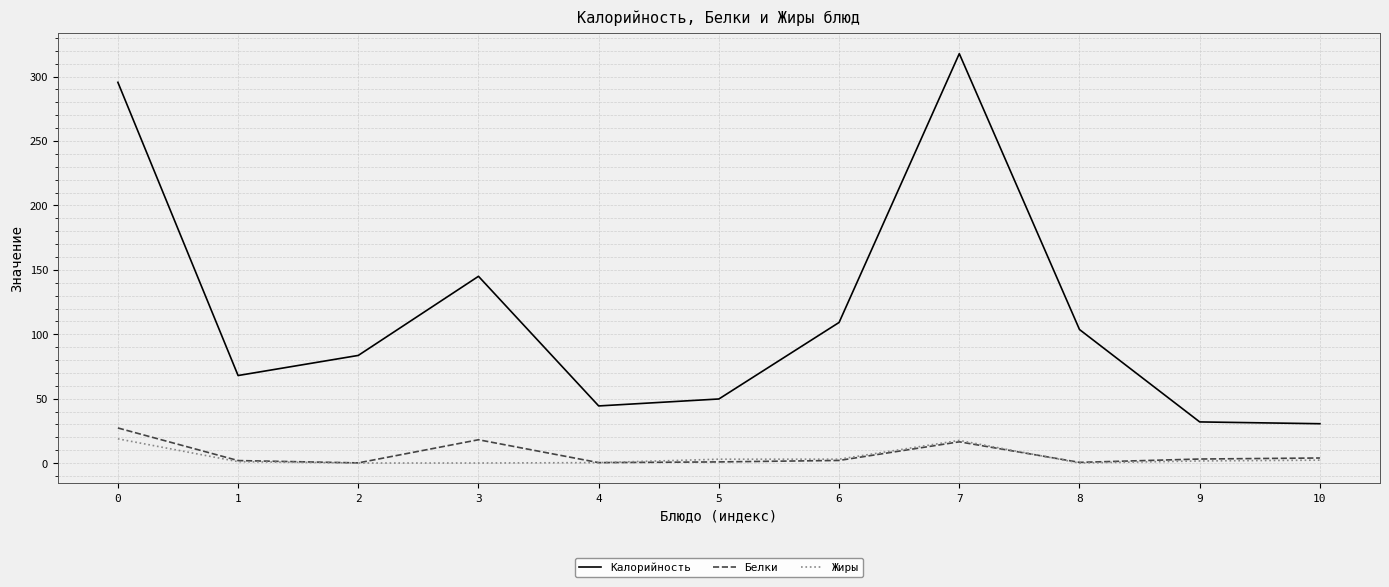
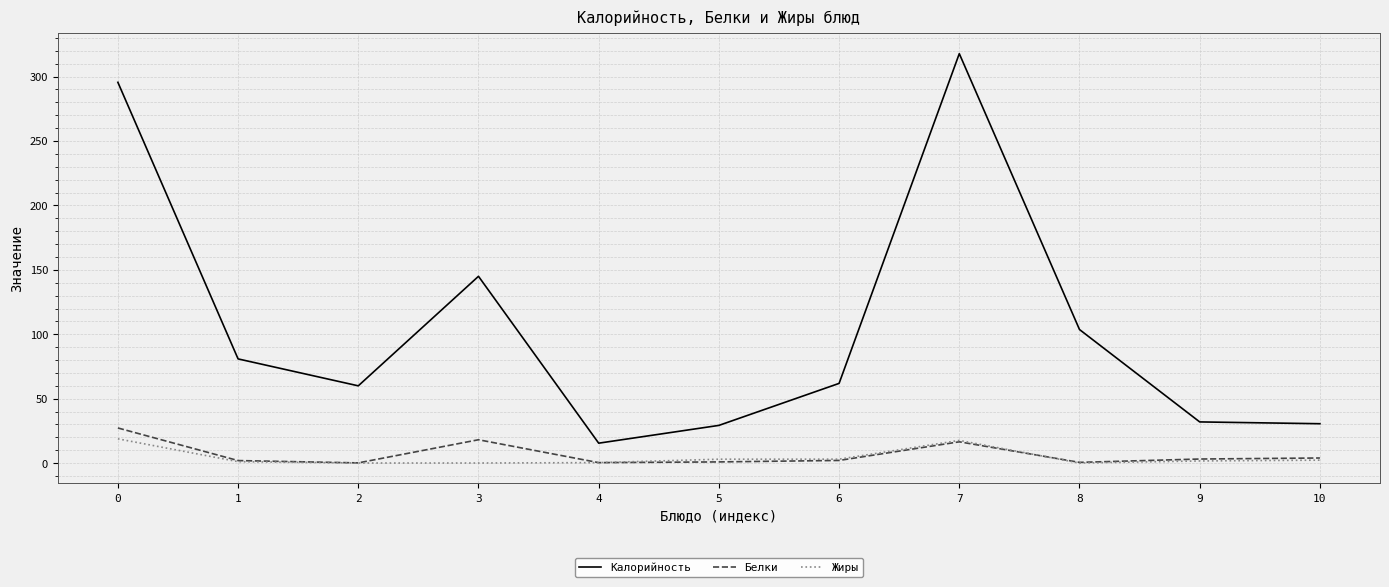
  {
    "Калорийность": {
      "0": 296,
-     "1": 68,
-     "2": 84,
+     "1": 81,
+     "2": 60,
      "3": 145,
-     "4": 44,
-     "5": 50,
-     "6": 109,
+     "4": 16,
+     "5": 29,
+     "6": 62,
      "7": 318,
      "8": 104,
      "9": 32,
      "10": 31
    },
    "Белки": {
      "0": 27,
      "3": 18,
      "5": 1
    },
    "Жиры": {
      "0": 19,
      "3": 0,
      "5": 3
    }
  }
